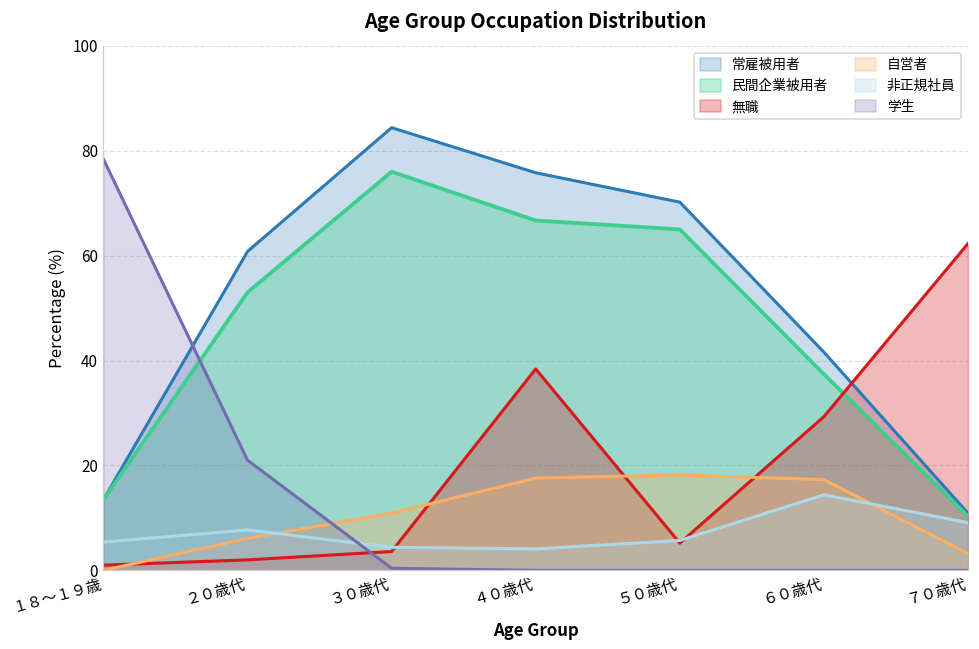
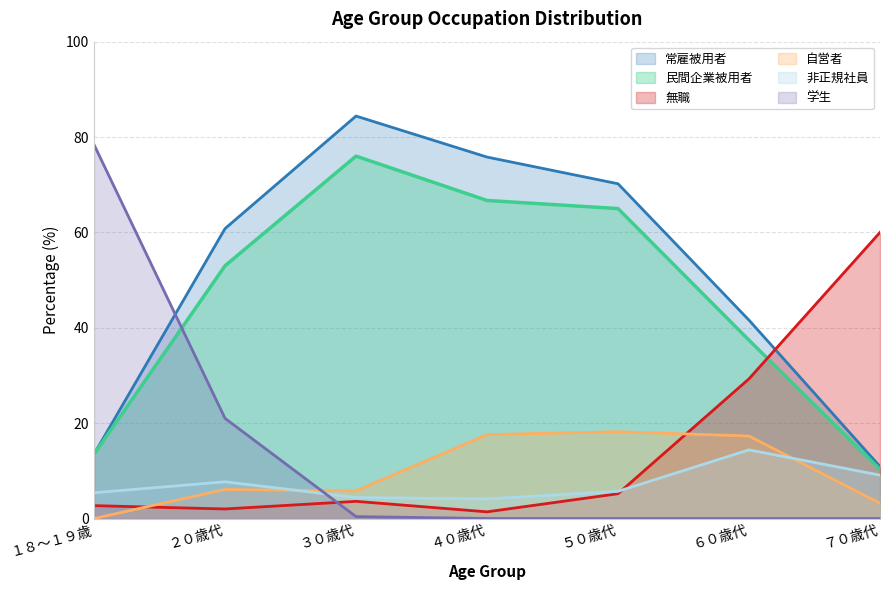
  {
    "無職": {
-     "１８～１９歳": 1,
+     "１８～１９歳": 3,
      "２０歳代": 2,
      "３０歳代": 4,
-     "４０歳代": 38,
+     "４０歳代": 1,
      "６０歳代": 29,
-     "７０歳代": 62
+     "７０歳代": 60
    },
    "自営者": {
      "１８～１９歳": 0,
      "２０歳代": 6,
-     "３０歳代": 11,
+     "３０歳代": 6,
      "４０歳代": 18,
      "５０歳代": 18,
      "６０歳代": 17,
      "７０歳代": 3
    }
  }
